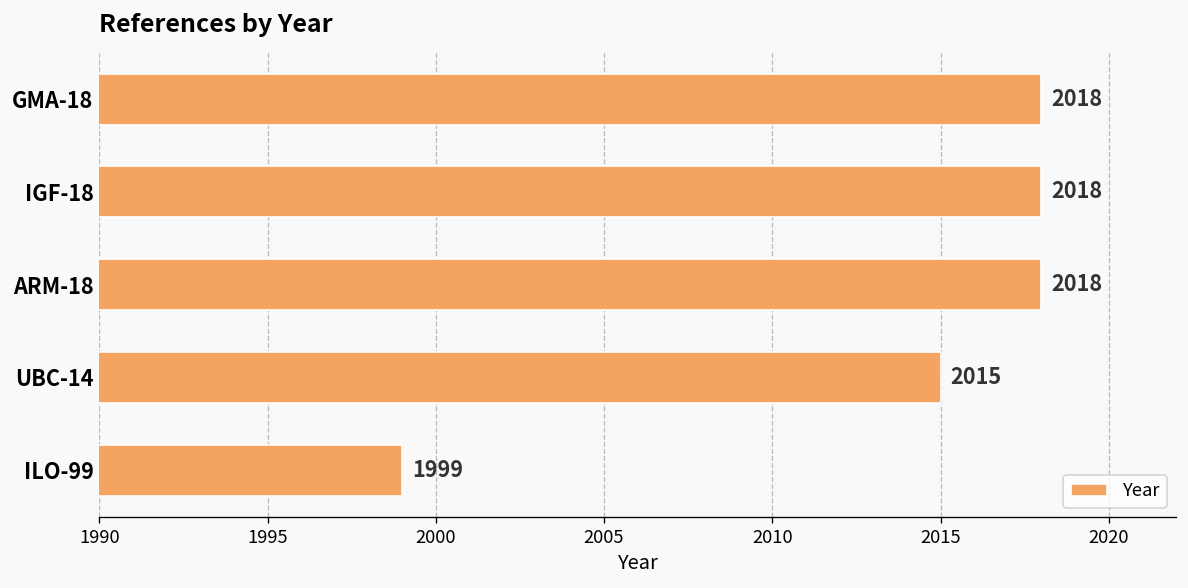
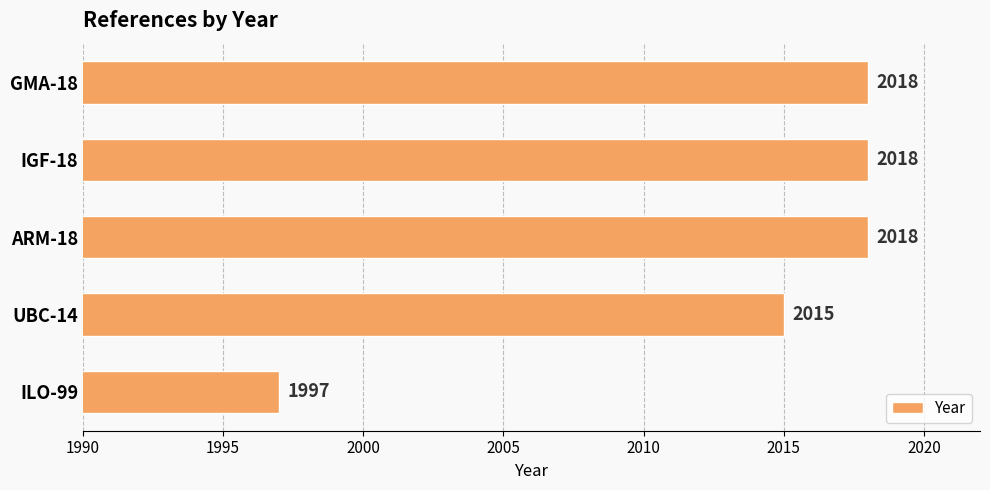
  {
    "GMA-18": 2018,
    "IGF-18": 2018,
    "ARM-18": 2018,
    "UBC-14": 2015,
-   "ILO-99": 1999
+   "ILO-99": 1997
  }
